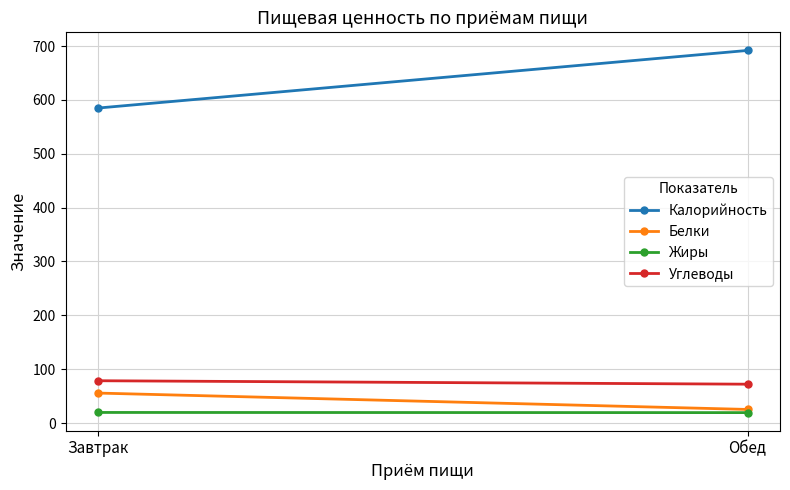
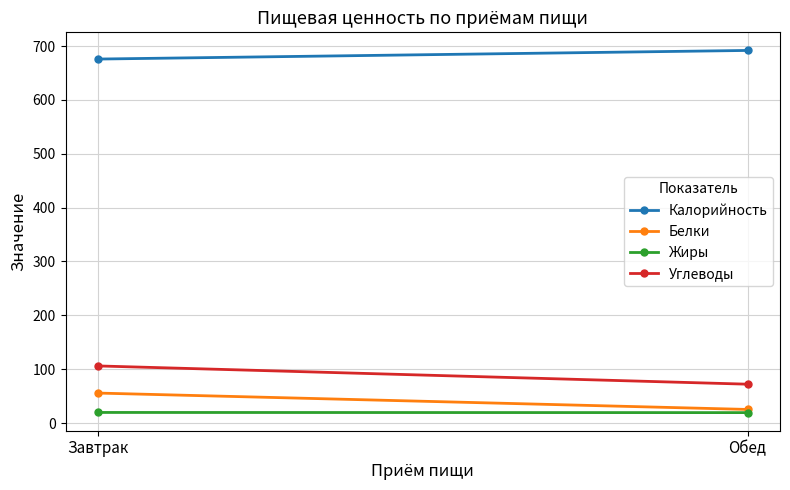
  {
    "Калорийность": {
-     "Завтрак": 590,
+     "Завтрак": 680,
      "Обед": 690
    },
    "Белки": {
      "Завтрак": 60,
      "Обед": 30
    },
    "Жиры": {
      "Завтрак": 20,
      "Обед": 20
    },
    "Углеводы": {
-     "Завтрак": 80,
+     "Завтрак": 110,
      "Обед": 70
    }
  }
